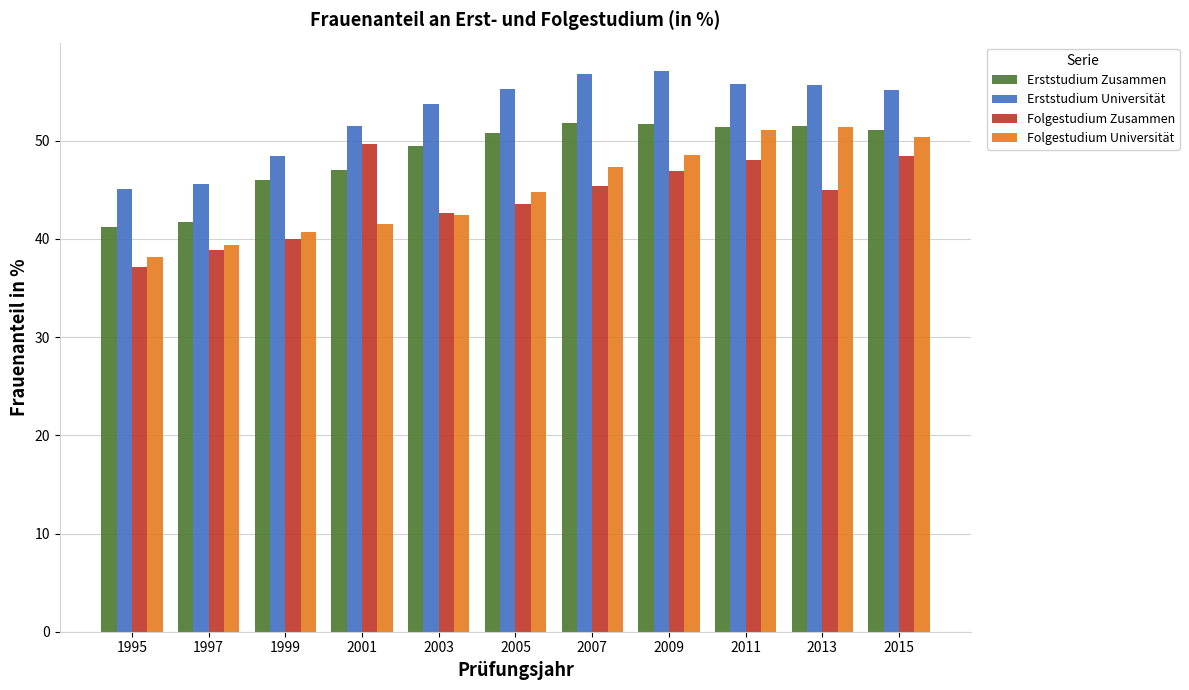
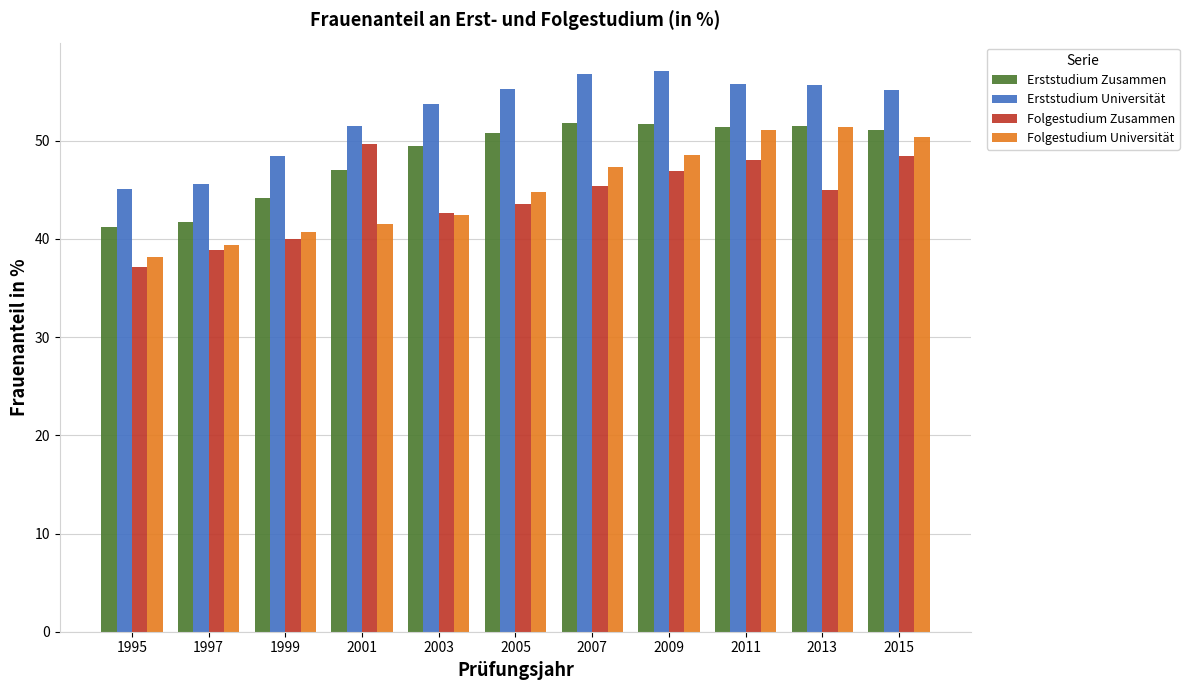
  {
    "Erststudium Zusammen": {
      "1995": 41,
      "1997": 42,
-     "1999": 46,
+     "1999": 44,
      "2001": 47,
      "2003": 50,
      "2005": 51,
      "2007": 52,
      "2009": 52,
      "2011": 51,
      "2013": 52,
      "2015": 51
    },
    "Erststudium Universität": {
      "1995": 45,
      "1997": 46,
      "1999": 49,
      "2001": 52,
      "2003": 54,
      "2005": 55,
      "2007": 57,
      "2009": 57,
      "2011": 56,
      "2013": 56,
      "2015": 55
    },
    "Folgestudium Zusammen": {
      "1995": 37,
      "1997": 39,
      "1999": 40,
      "2001": 50,
      "2003": 43,
      "2005": 44,
      "2007": 45,
      "2009": 47,
      "2011": 48,
      "2013": 45,
      "2015": 48
    },
    "Folgestudium Universität": {
      "1995": 38,
      "1997": 39,
      "1999": 41,
      "2001": 42,
      "2003": 42,
      "2005": 45,
      "2007": 47,
      "2009": 49,
      "2011": 51,
      "2013": 51,
      "2015": 50
    }
  }
